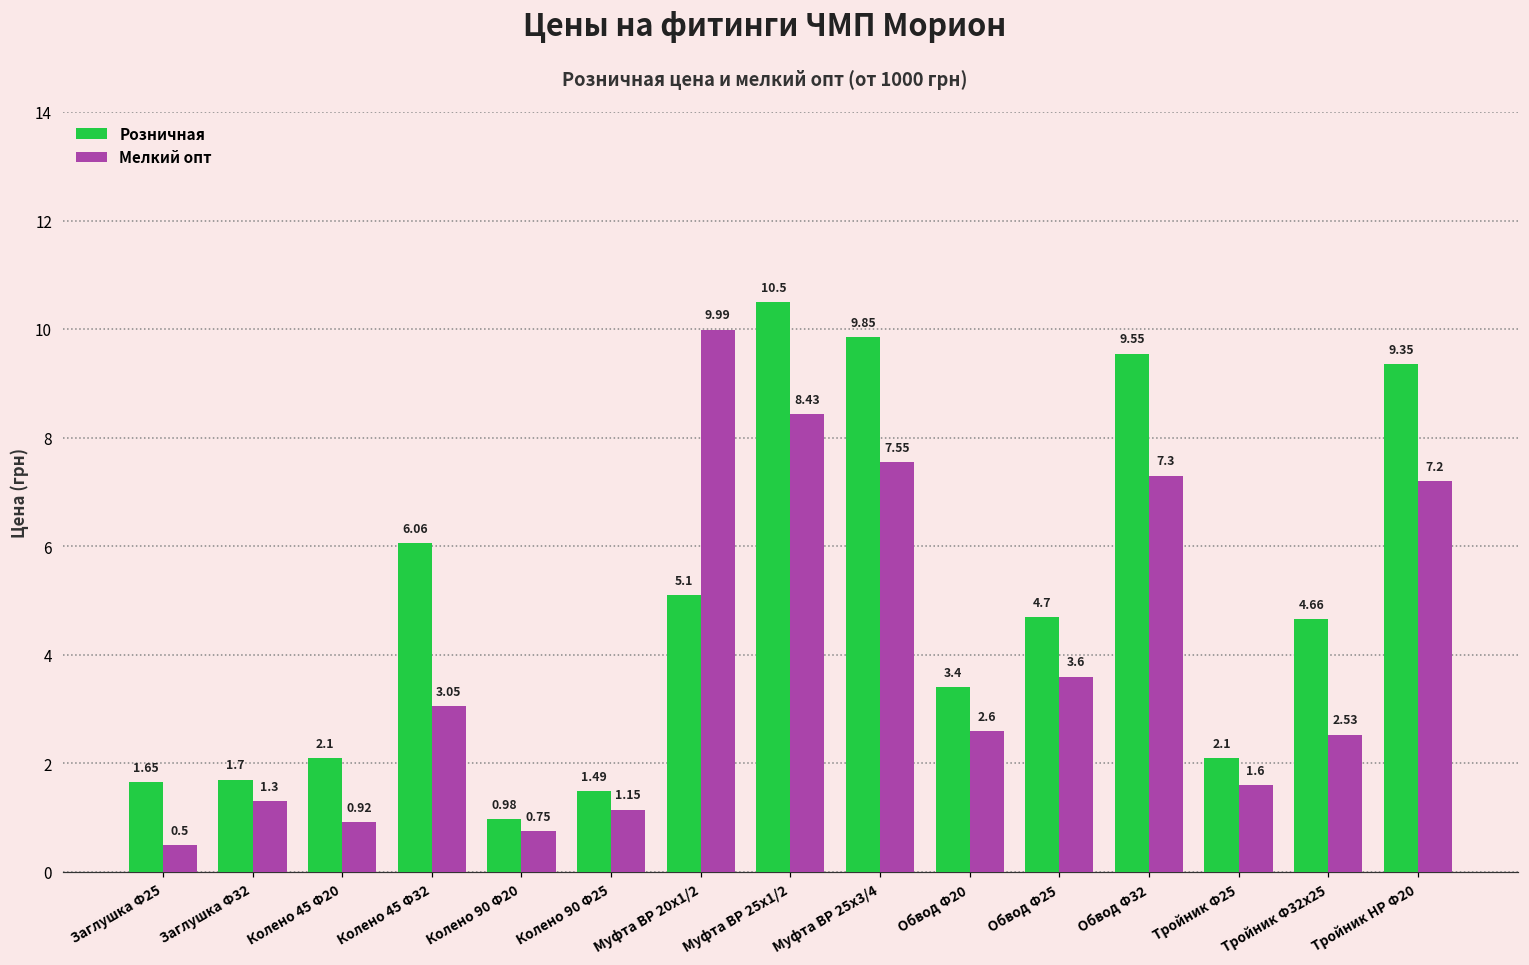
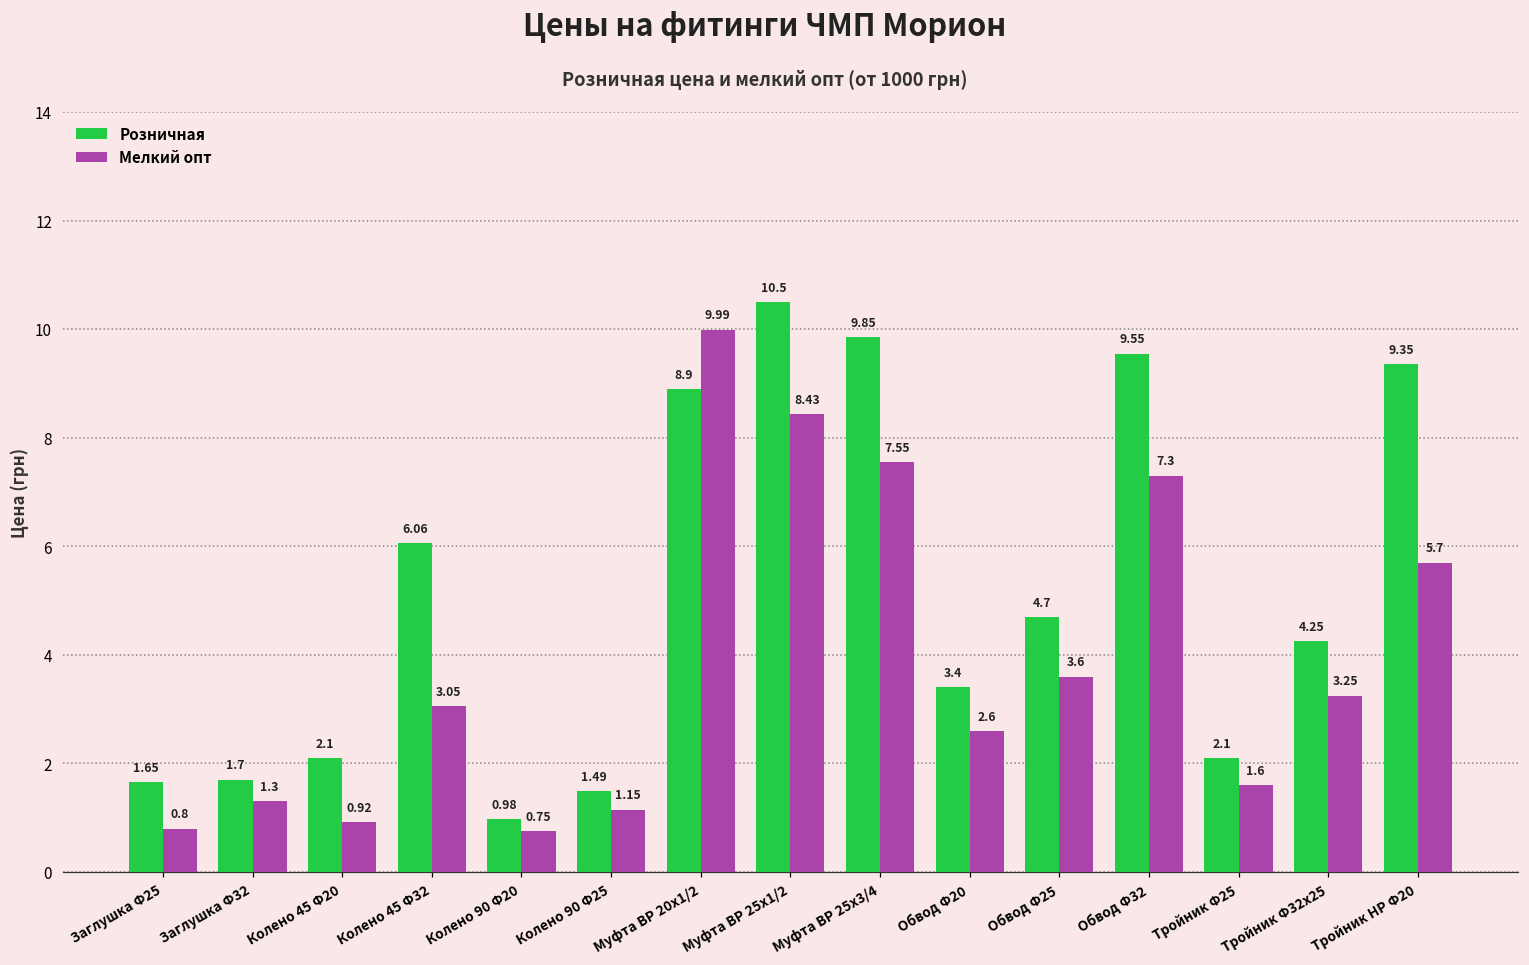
  {
    "Розничная": {
      "Заглушка Ф25": 1.65,
      "Заглушка Ф32": 1.7,
      "Колено 45 Ф20": 2.1,
      "Колено 45 Ф32": 6.06,
      "Колено 90 Ф20": 0.98,
      "Колено 90 Ф25": 1.49,
-     "Муфта ВР 20х1/2": 5.1,
+     "Муфта ВР 20х1/2": 8.9,
      "Муфта ВР 25х1/2": 10.5,
      "Муфта ВР 25х3/4": 9.85,
      "Обвод Ф20": 3.4,
      "Обвод Ф25": 4.7,
      "Обвод Ф32": 9.55,
      "Тройник Ф25": 2.1,
-     "Тройник Ф32х25": 4.66,
+     "Тройник Ф32х25": 4.25,
      "Тройник НР Ф20": 9.35
    },
    "Мелкий опт": {
-     "Заглушка Ф25": 0.5,
+     "Заглушка Ф25": 0.8,
      "Заглушка Ф32": 1.3,
      "Колено 45 Ф20": 0.92,
      "Колено 45 Ф32": 3.05,
      "Колено 90 Ф20": 0.75,
      "Колено 90 Ф25": 1.15,
      "Муфта ВР 20х1/2": 9.99,
      "Муфта ВР 25х1/2": 8.43,
      "Муфта ВР 25х3/4": 7.55,
      "Обвод Ф20": 2.6,
      "Обвод Ф25": 3.6,
      "Обвод Ф32": 7.3,
      "Тройник Ф25": 1.6,
-     "Тройник Ф32х25": 2.53,
-     "Тройник НР Ф20": 7.2
+     "Тройник Ф32х25": 3.25,
+     "Тройник НР Ф20": 5.7
    }
  }
